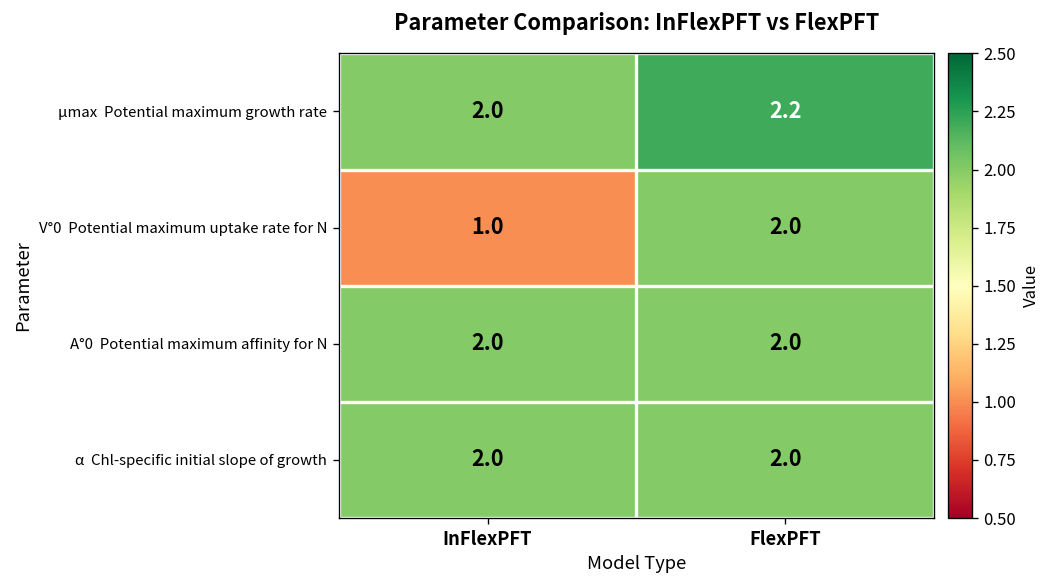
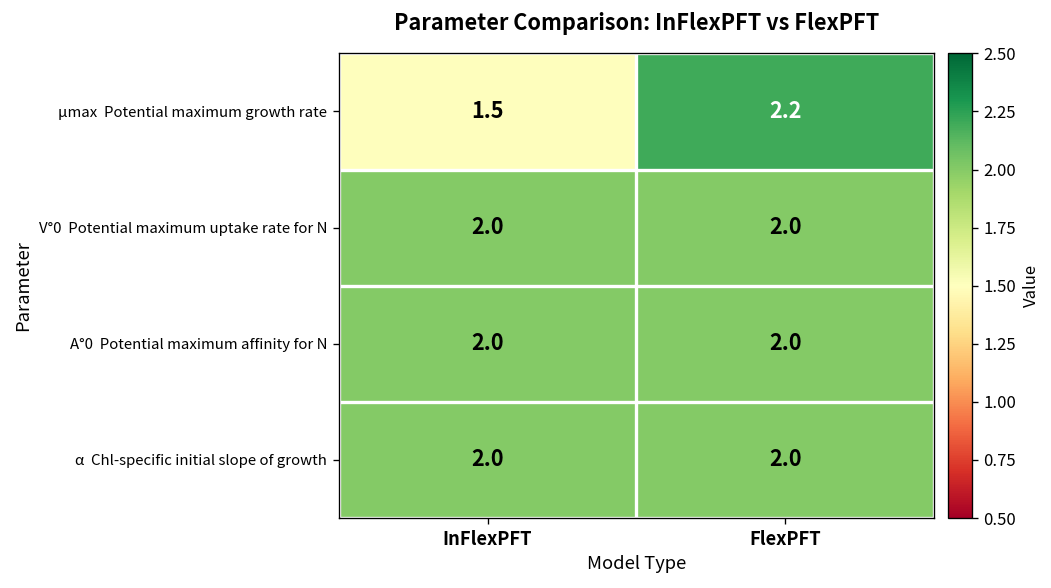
  {
    "μmax Potential maximum growth rate": {
-     "InFlexPFT": 2.0,
+     "InFlexPFT": 1.5,
      "FlexPFT": 2.2
    },
    "V°0 Potential maximum uptake rate for N": {
-     "InFlexPFT": 1.0,
+     "InFlexPFT": 2.0,
      "FlexPFT": 2.0
    },
    "A°0 Potential maximum affinity for N": {
      "InFlexPFT": 2.0,
      "FlexPFT": 2.0
    },
    "α Chl-specific initial slope of growth": {
      "InFlexPFT": 2.0,
      "FlexPFT": 2.0
    }
  }
